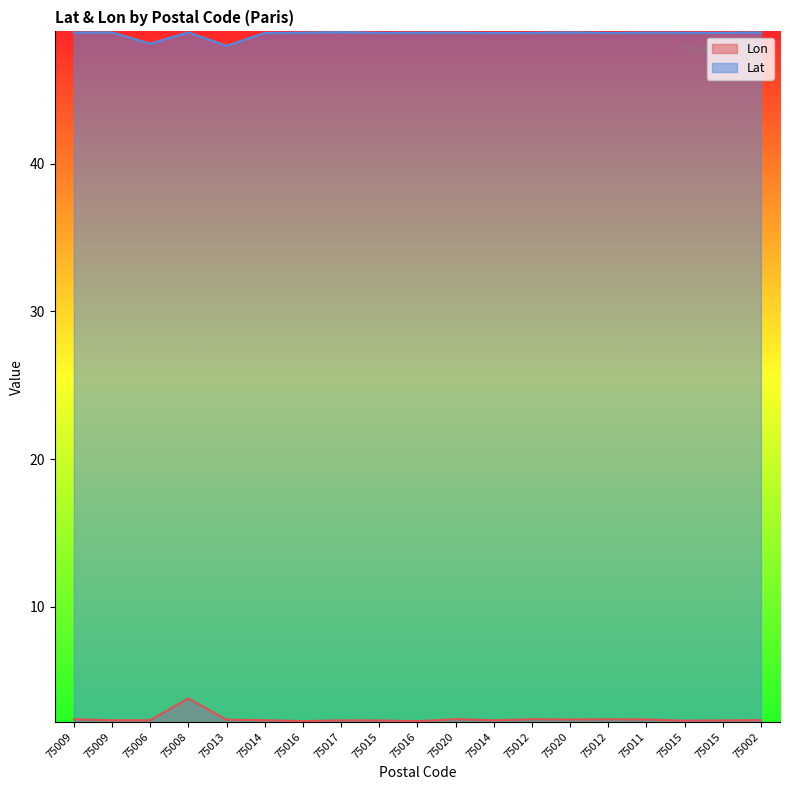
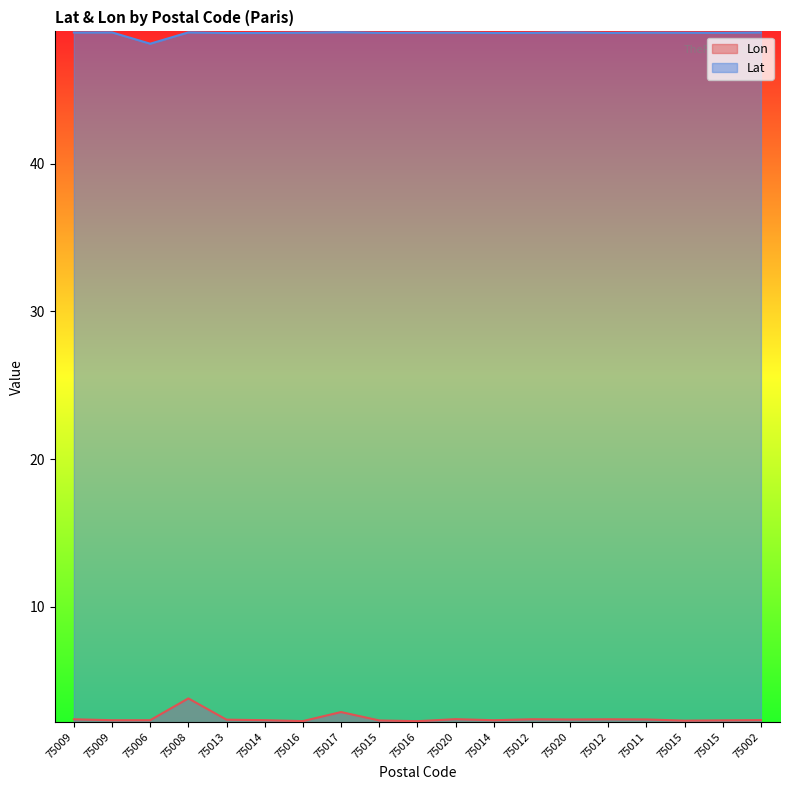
  {
    "Lon": {
      "75006": 2.3,
      "75008": 3.8,
      "75013": 2.4,
-     "75017": 2.3,
+     "75017": 2.9,
      "75011": 2.4,
      "75002": 2.3
    },
    "Lat": {
      "75006": 48.1,
      "75008": 48.9,
-     "75013": 48.0,
+     "75013": 48.8,
      "75017": 48.9,
      "75011": 48.9,
      "75002": 48.9
    }
  }
